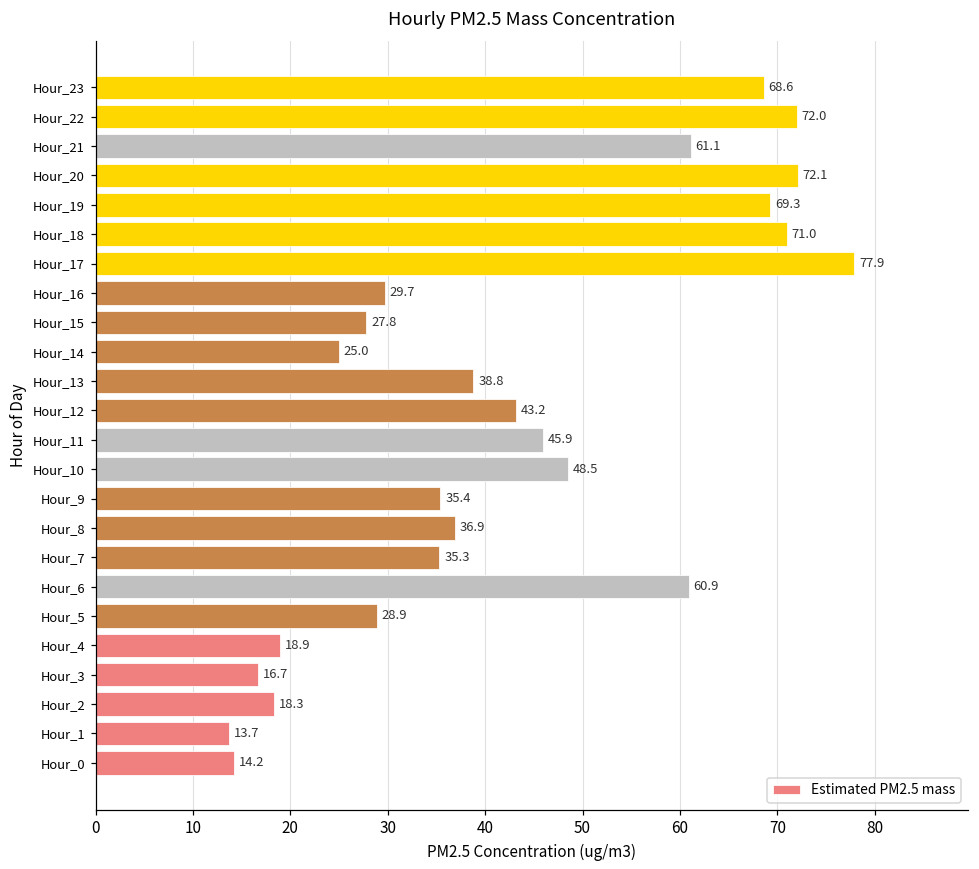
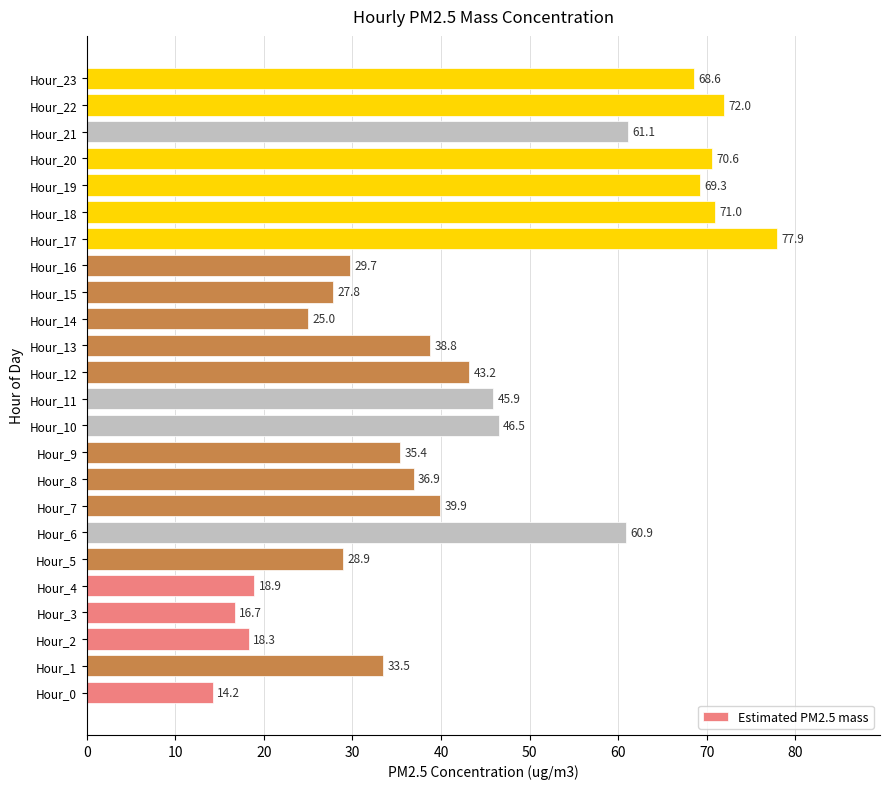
  {
    "Hour_23": 68.6,
    "Hour_22": 72.0,
    "Hour_21": 61.1,
-   "Hour_20": 72.1,
+   "Hour_20": 70.6,
    "Hour_19": 69.3,
    "Hour_18": 71.0,
    "Hour_17": 77.9,
    "Hour_16": 29.7,
    "Hour_15": 27.8,
    "Hour_14": 25.0,
    "Hour_13": 38.8,
    "Hour_12": 43.2,
    "Hour_11": 45.9,
-   "Hour_10": 48.5,
+   "Hour_10": 46.5,
    "Hour_9": 35.4,
    "Hour_8": 36.9,
-   "Hour_7": 35.3,
+   "Hour_7": 39.9,
    "Hour_6": 60.9,
    "Hour_5": 28.9,
    "Hour_4": 18.9,
    "Hour_3": 16.7,
    "Hour_2": 18.3,
-   "Hour_1": 13.7,
+   "Hour_1": 33.5,
    "Hour_0": 14.2
  }
